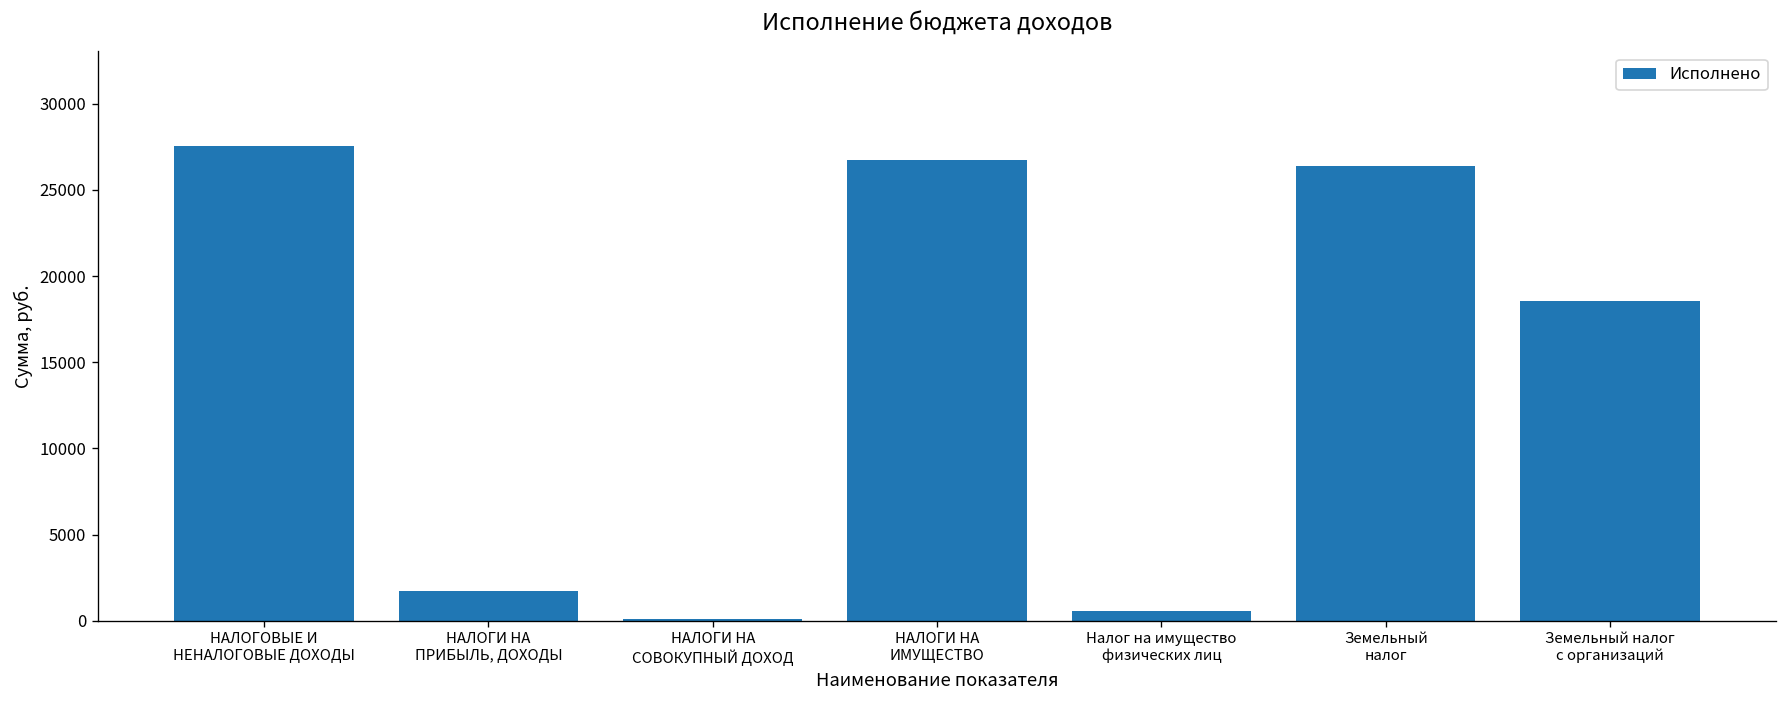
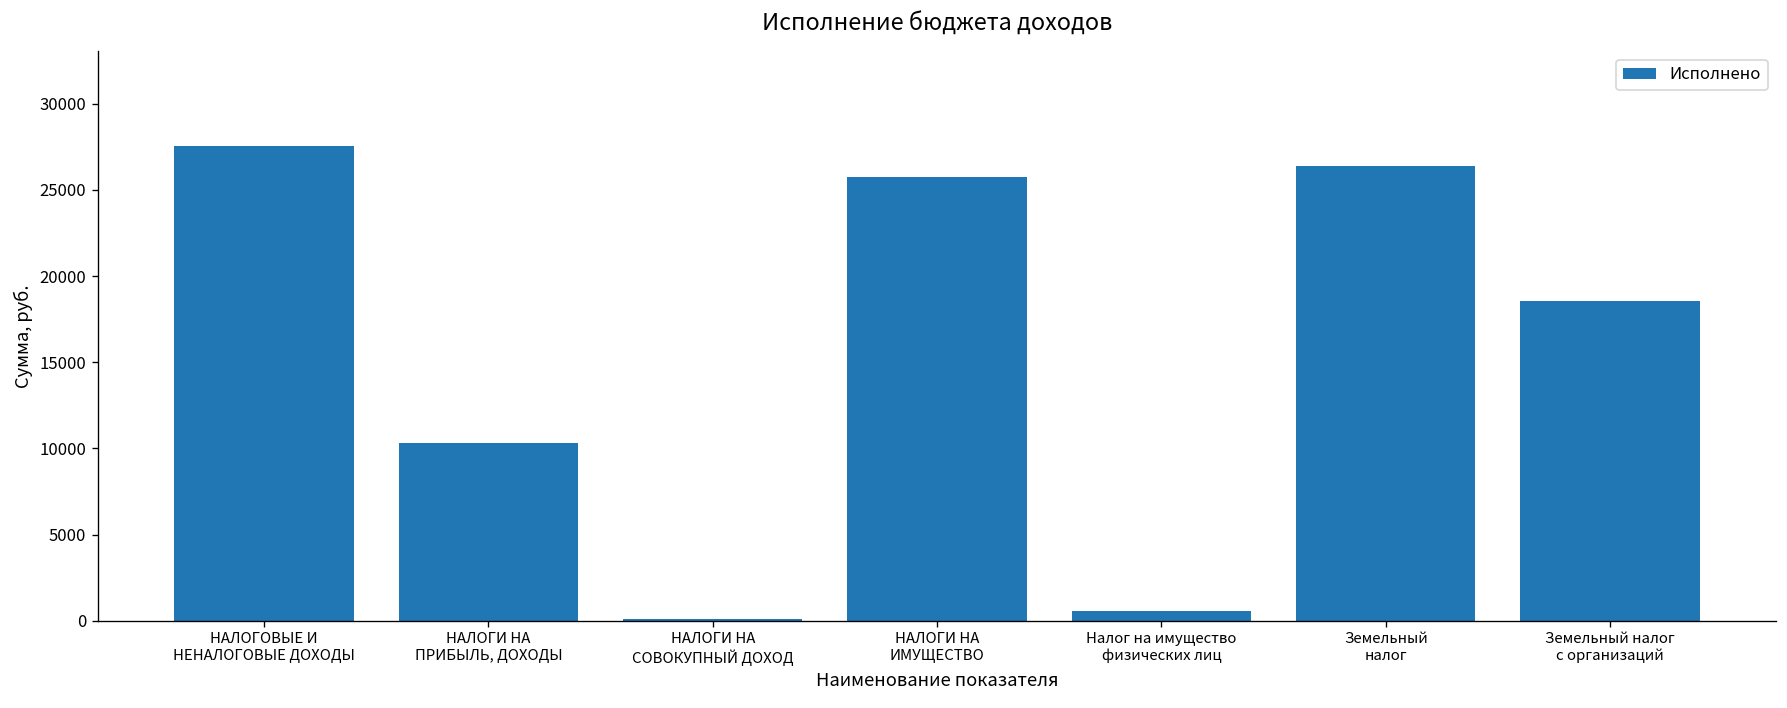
  {
    "НАЛОГОВЫЕ И НЕНАЛОГОВЫЕ ДОХОДЫ": 27500,
-   "НАЛОГИ НА ПРИБЫЛЬ, ДОХОДЫ": 1700,
-   "НАЛОГИ НА ИМУЩЕСТВО": 26800,
+   "НАЛОГИ НА ПРИБЫЛЬ, ДОХОДЫ": 10300,
+   "НАЛОГИ НА ИМУЩЕСТВО": 25700,
    "Налог на имущество физических лиц": 600,
    "Земельный налог": 26400,
    "Земельный налог с организаций": 18500
  }
